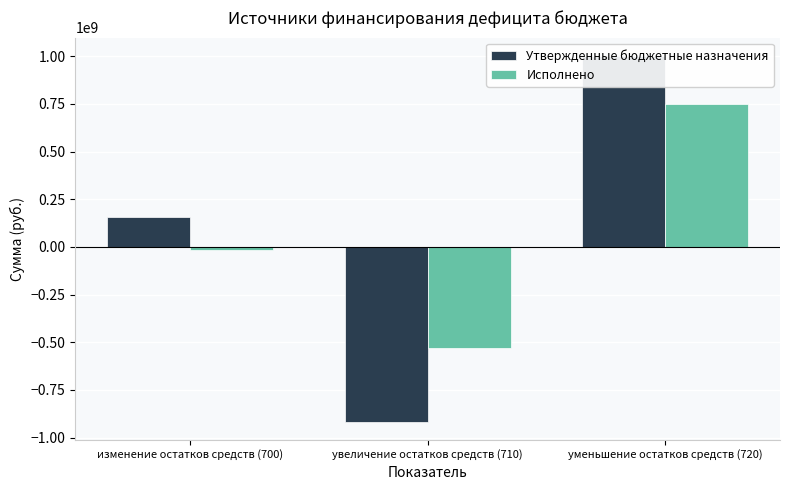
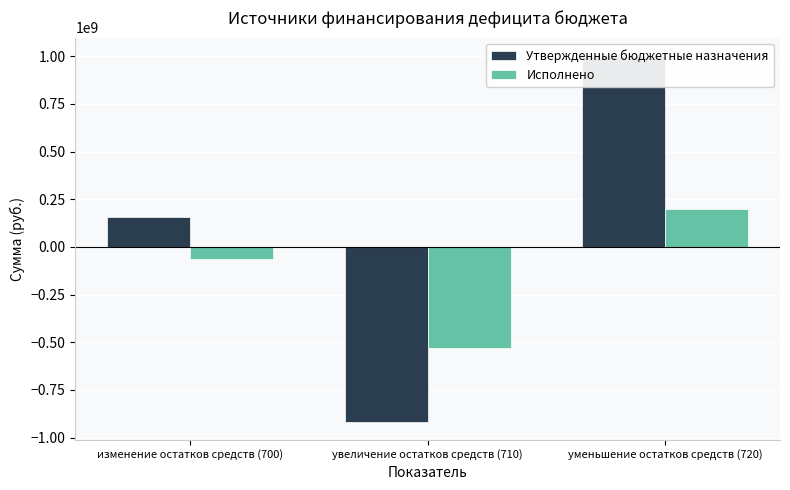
  {
    "Утвержденные бюджетные назначения": {
      "изменение остатков средств (700)": 160000000,
      "увеличение остатков средств (710)": -920000000
    },
    "Исполнено": {
-     "изменение остатков средств (700)": -10000000,
+     "изменение остатков средств (700)": -70000000,
      "увеличение остатков средств (710)": -530000000,
-     "уменьшение остатков средств (720)": 750000000
+     "уменьшение остатков средств (720)": 200000000
    }
  }
